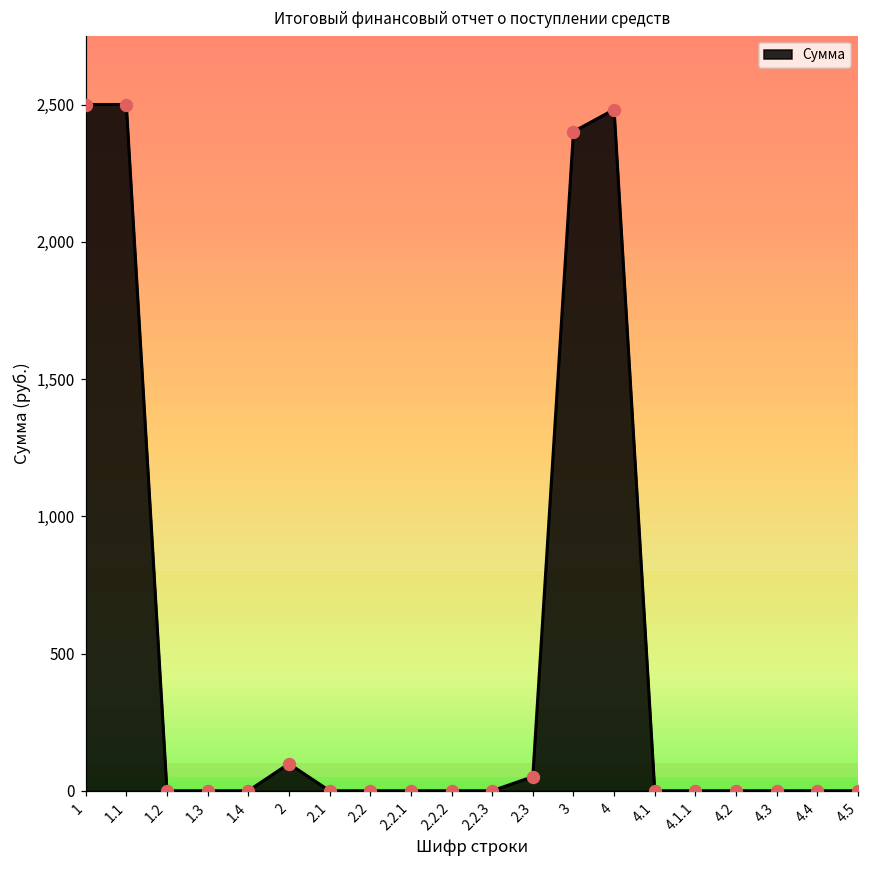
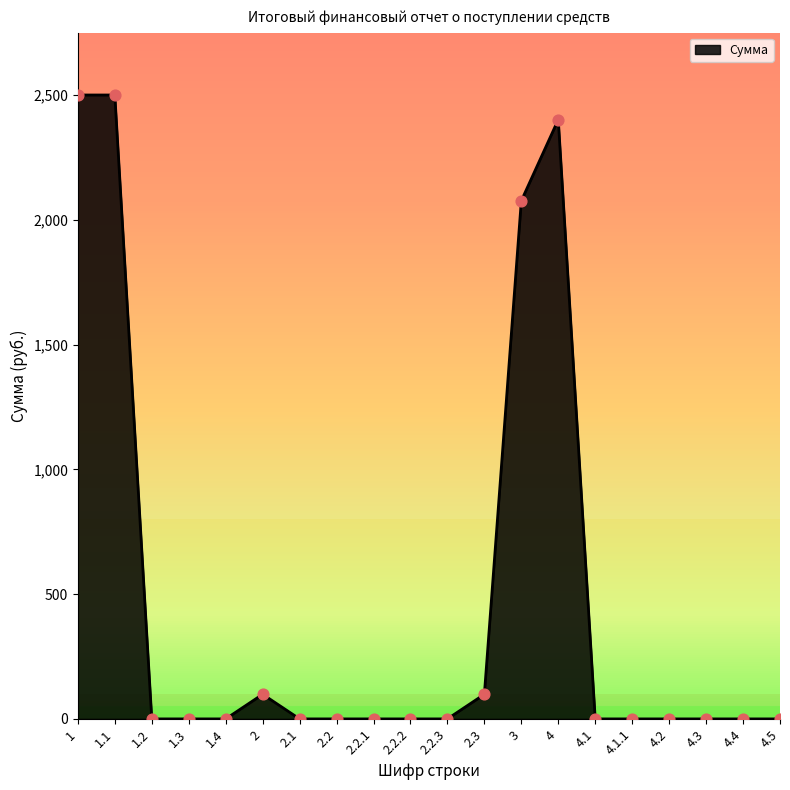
  {
    "1": "2,500",
    "1.1": "2,500",
    "1.2": "0",
    "1.3": "0",
    "1.4": "0",
    "2": "100",
    "2.1": "0",
    "2.2": "0",
    "2.2.1": "0",
    "2.2.2": "0",
    "2.2.3": "0",
-   "2.3": "50",
-   "3": "2,400",
-   "4": "2,480",
+   "2.3": "100",
+   "3": "2,080",
+   "4": "2,400",
    "4.1": "0",
    "4.1.1": "0",
    "4.2": "0",
    "4.3": "0",
    "4.4": "0",
    "4.5": "0"
  }
